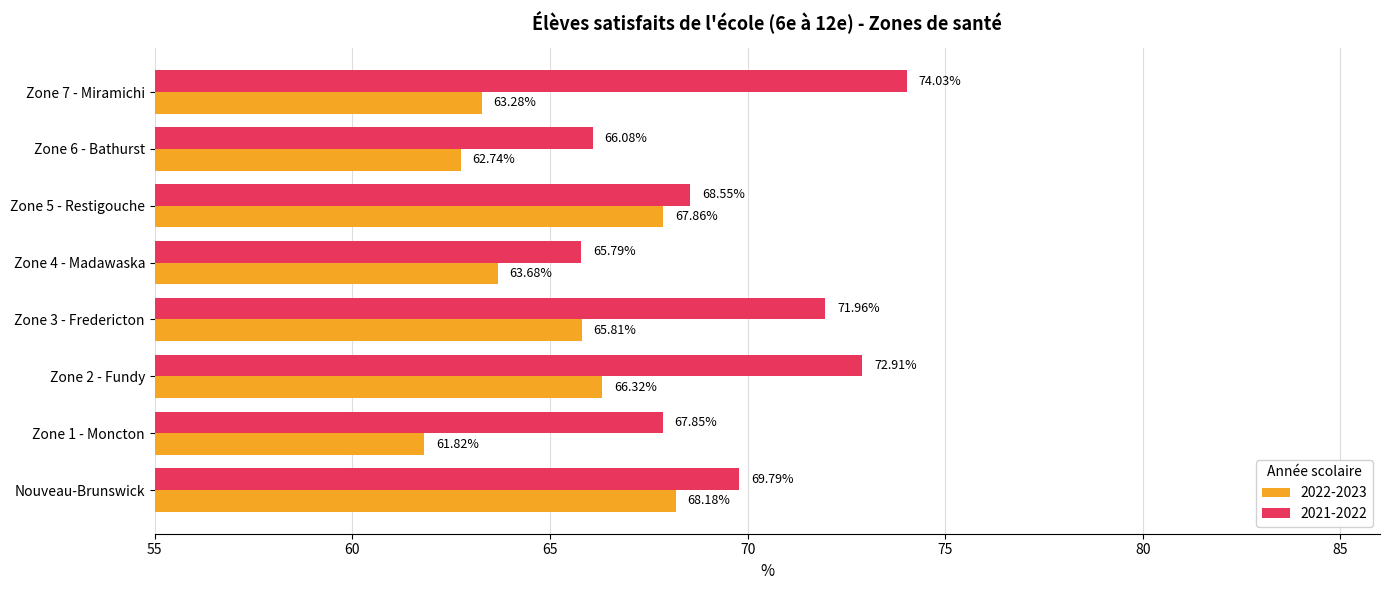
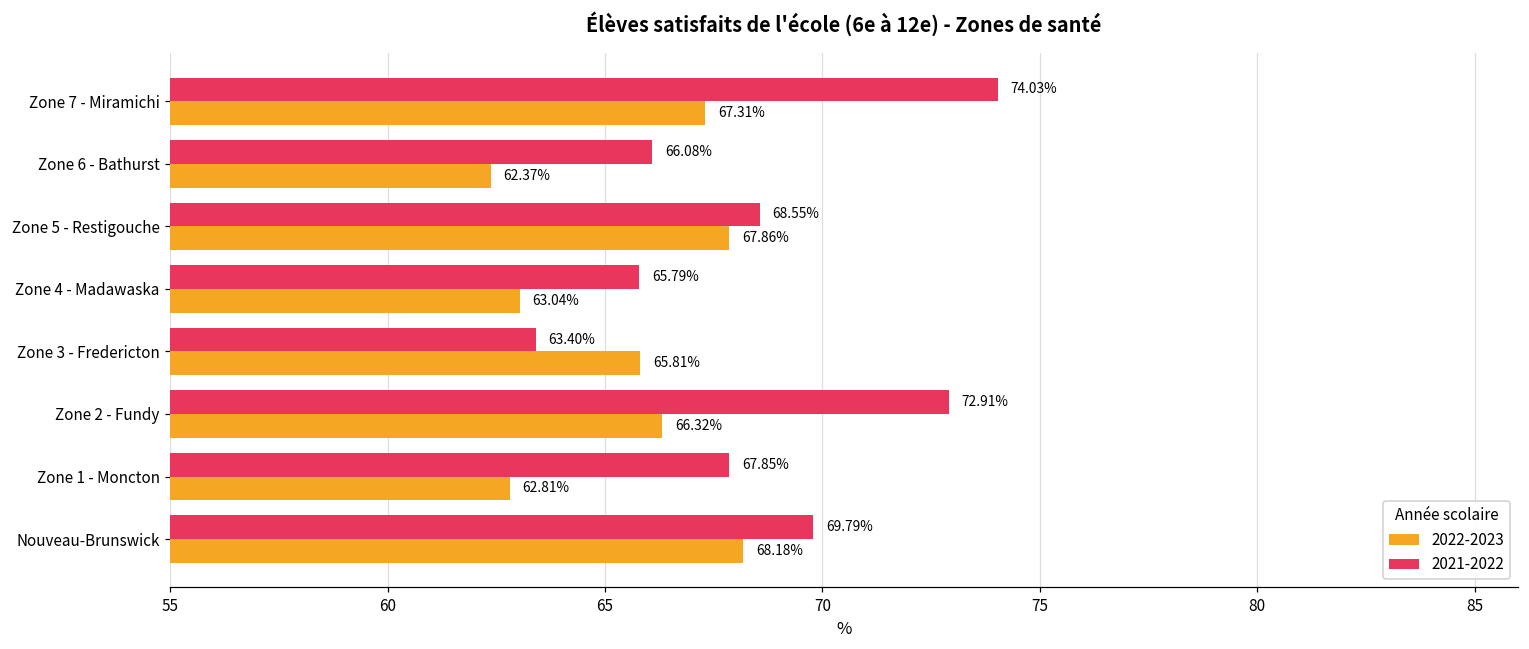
  {
    "2022-2023": {
-     "Zone 7 - Miramichi": "63.28%",
-     "Zone 6 - Bathurst": "62.74%",
+     "Zone 7 - Miramichi": "67.31%",
+     "Zone 6 - Bathurst": "62.37%",
      "Zone 5 - Restigouche": "67.86%",
-     "Zone 4 - Madawaska": "63.68%",
+     "Zone 4 - Madawaska": "63.04%",
      "Zone 3 - Fredericton": "65.81%",
      "Zone 2 - Fundy": "66.32%",
-     "Zone 1 - Moncton": "61.82%",
+     "Zone 1 - Moncton": "62.81%",
      "Nouveau-Brunswick": "68.18%"
    },
    "2021-2022": {
      "Zone 7 - Miramichi": "74.03%",
      "Zone 6 - Bathurst": "66.08%",
      "Zone 5 - Restigouche": "68.55%",
      "Zone 4 - Madawaska": "65.79%",
-     "Zone 3 - Fredericton": "71.96%",
+     "Zone 3 - Fredericton": "63.40%",
      "Zone 2 - Fundy": "72.91%",
      "Zone 1 - Moncton": "67.85%",
      "Nouveau-Brunswick": "69.79%"
    }
  }
